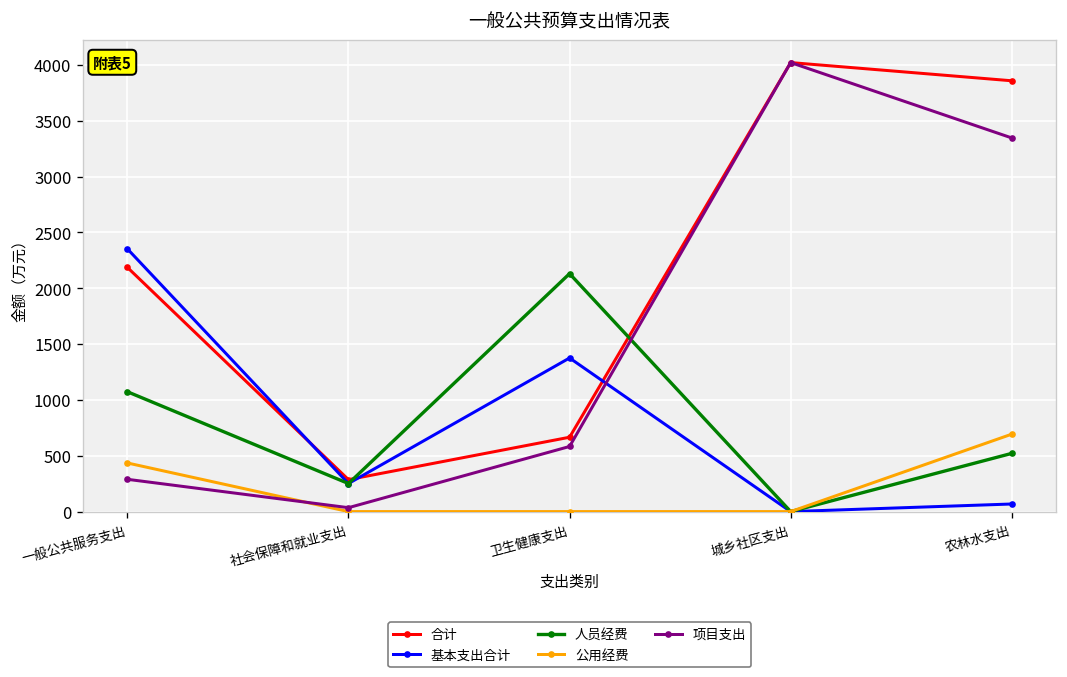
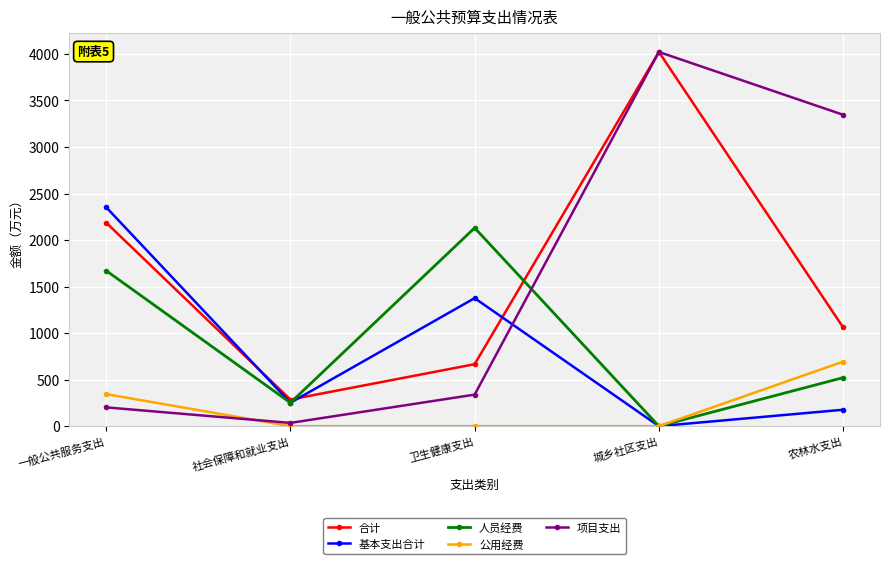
  {
    "合计": {
      "一般公共服务支出": 2200,
      "社会保障和就业支出": 300,
      "卫生健康支出": 700,
-     "农林水支出": 3900
+     "农林水支出": 1100
    },
    "基本支出合计": {
      "一般公共服务支出": 2400,
      "卫生健康支出": 1400,
-     "农林水支出": 100
+     "农林水支出": 200
    },
    "人员经费": {
-     "一般公共服务支出": 1100,
+     "一般公共服务支出": 1700,
      "卫生健康支出": 2100,
      "农林水支出": 500
    },
    "公用经费": {
-     "一般公共服务支出": 400,
+     "一般公共服务支出": 300,
      "社会保障和就业支出": 0,
      "卫生健康支出": 0,
      "农林水支出": 700
    },
    "项目支出": {
-     "一般公共服务支出": 300,
+     "一般公共服务支出": 200,
      "社会保障和就业支出": 0,
-     "卫生健康支出": 600,
+     "卫生健康支出": 300,
      "农林水支出": 3300
    }
  }
